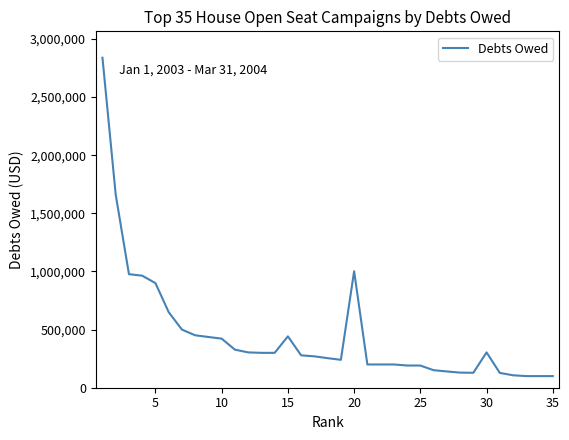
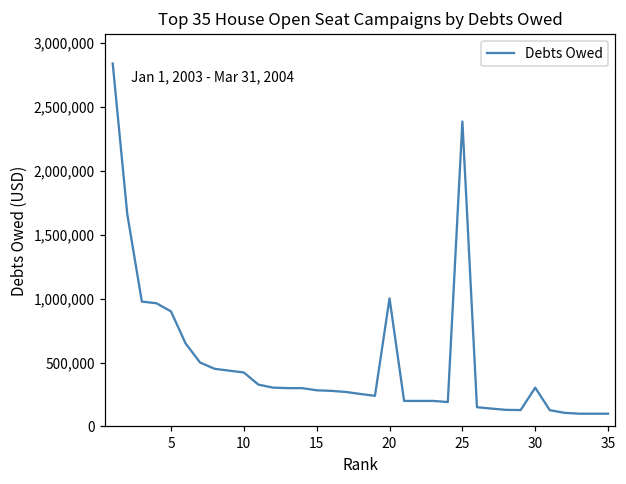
  {
    "5": "900,000",
    "10": "420,000",
-   "15": "440,000",
+   "15": "280,000",
    "20": "1,000,000",
-   "25": "190,000",
+   "25": "2,390,000",
    "30": "300,000",
    "35": "100,000"
  }
